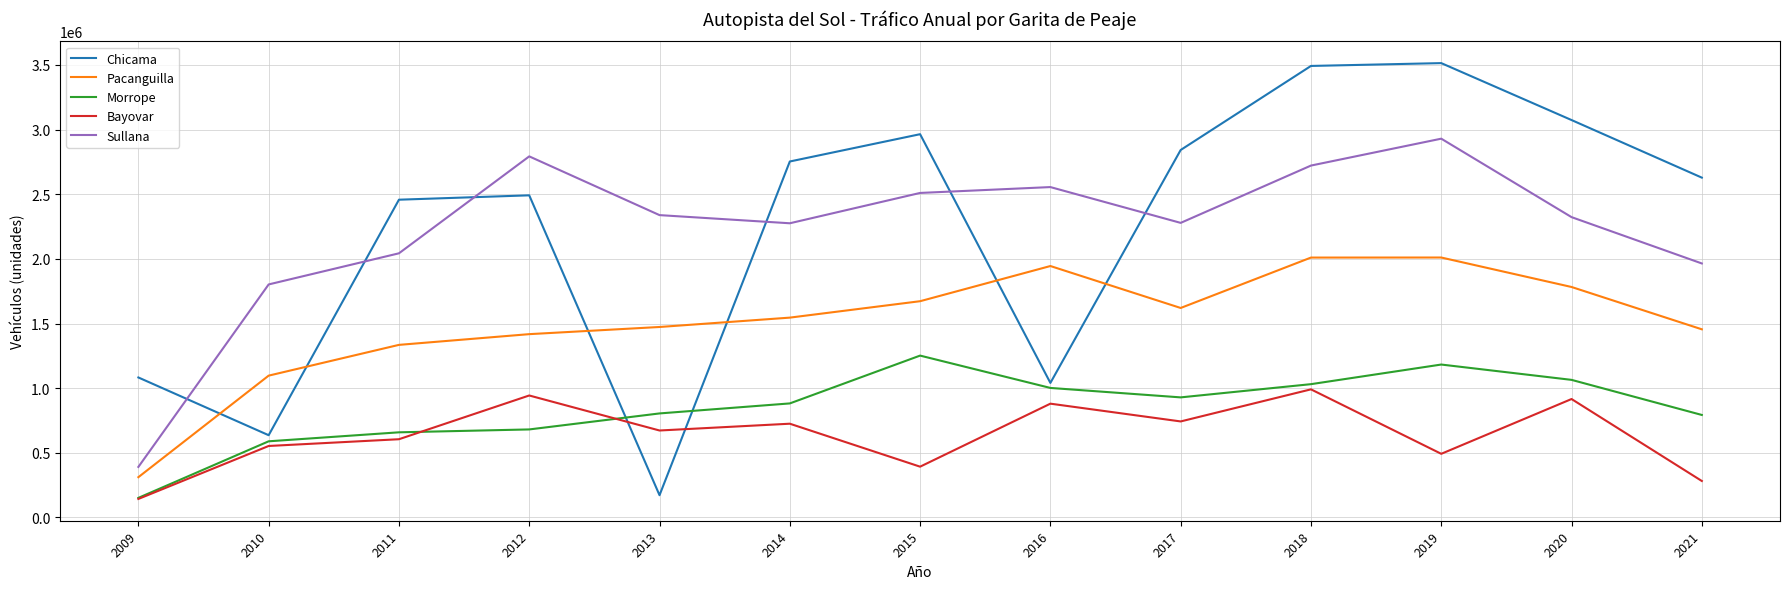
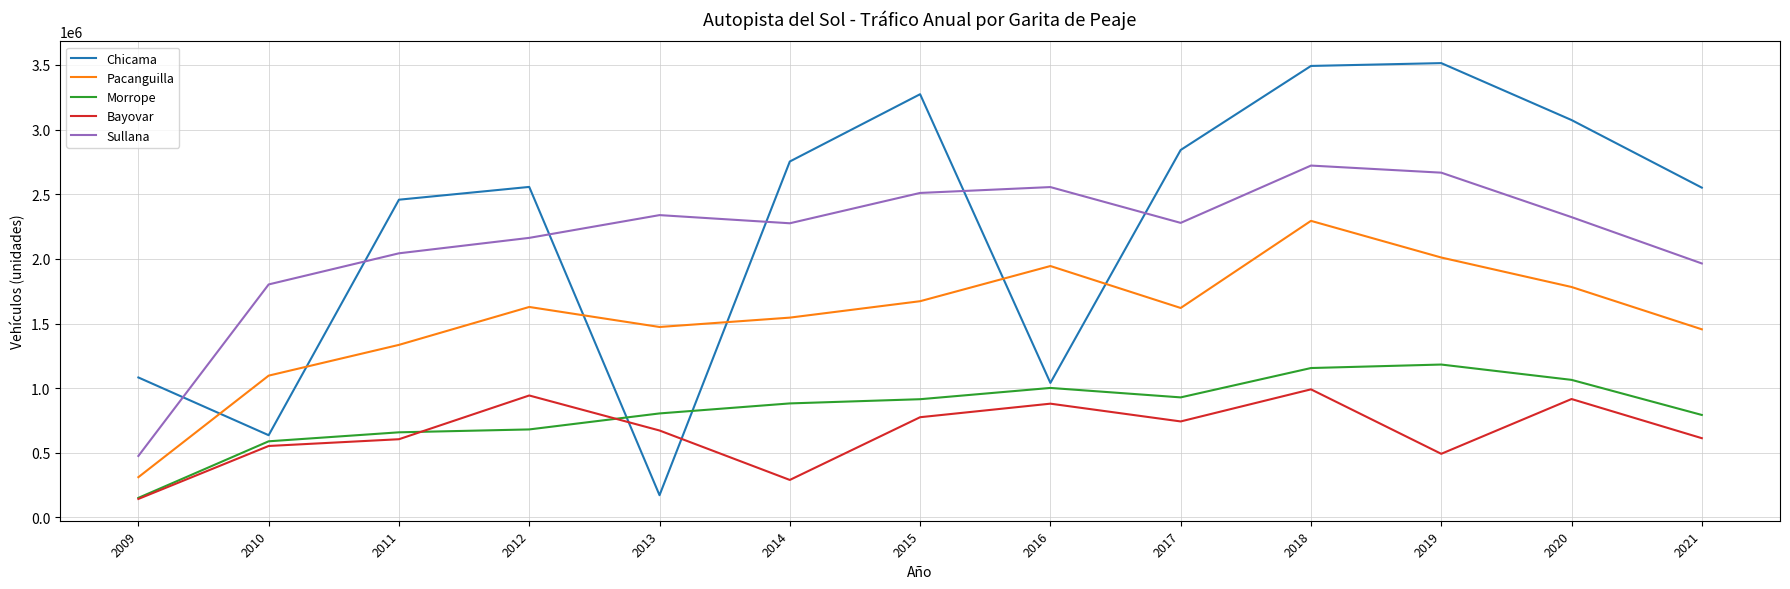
  {
    "Chicama": {
      "2009": 1080000,
      "2010": 640000,
      "2011": 2460000,
-     "2012": 2490000,
+     "2012": 2560000,
      "2013": 170000,
      "2014": 2750000,
-     "2015": 2960000,
+     "2015": 3270000,
      "2016": 1040000,
      "2017": 2840000,
      "2018": 3490000,
      "2019": 3510000,
      "2020": 3070000,
-     "2021": 2630000
+     "2021": 2550000
    },
    "Pacanguilla": {
      "2009": 310000,
      "2010": 1100000,
      "2011": 1330000,
-     "2012": 1420000,
+     "2012": 1630000,
      "2013": 1470000,
      "2014": 1550000,
      "2015": 1670000,
      "2016": 1940000,
      "2017": 1620000,
-     "2018": 2010000,
+     "2018": 2290000,
      "2019": 2010000,
      "2020": 1780000,
      "2021": 1460000
    },
    "Morrope": {
      "2010": 590000,
      "2011": 660000,
      "2012": 680000,
      "2013": 800000,
      "2014": 880000,
-     "2015": 1250000,
+     "2015": 910000,
      "2016": 1000000,
      "2017": 930000,
-     "2018": 1030000,
+     "2018": 1160000,
      "2019": 1180000,
      "2020": 1060000,
      "2021": 790000
    },
    "Bayovar": {
      "2010": 550000,
      "2011": 610000,
      "2012": 940000,
      "2013": 670000,
-     "2014": 730000,
-     "2015": 390000,
+     "2014": 290000,
+     "2015": 780000,
      "2016": 880000,
      "2017": 740000,
      "2018": 990000,
      "2019": 490000,
      "2020": 920000,
-     "2021": 280000
+     "2021": 610000
    },
    "Sullana": {
-     "2009": 390000,
+     "2009": 480000,
      "2010": 1800000,
      "2011": 2040000,
-     "2012": 2790000,
+     "2012": 2160000,
      "2013": 2340000,
      "2014": 2280000,
      "2015": 2510000,
      "2016": 2560000,
      "2017": 2280000,
      "2018": 2720000,
-     "2019": 2930000,
+     "2019": 2670000,
      "2020": 2320000,
      "2021": 1960000
    }
  }
